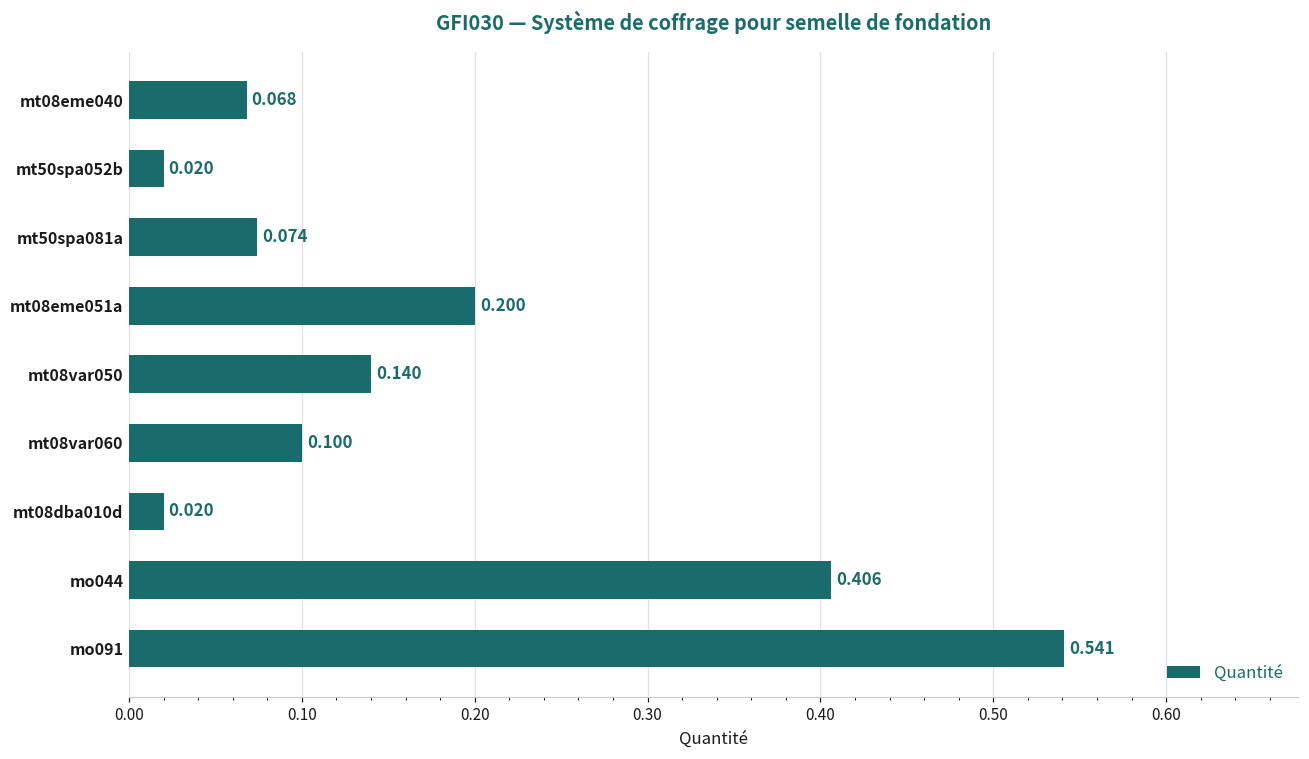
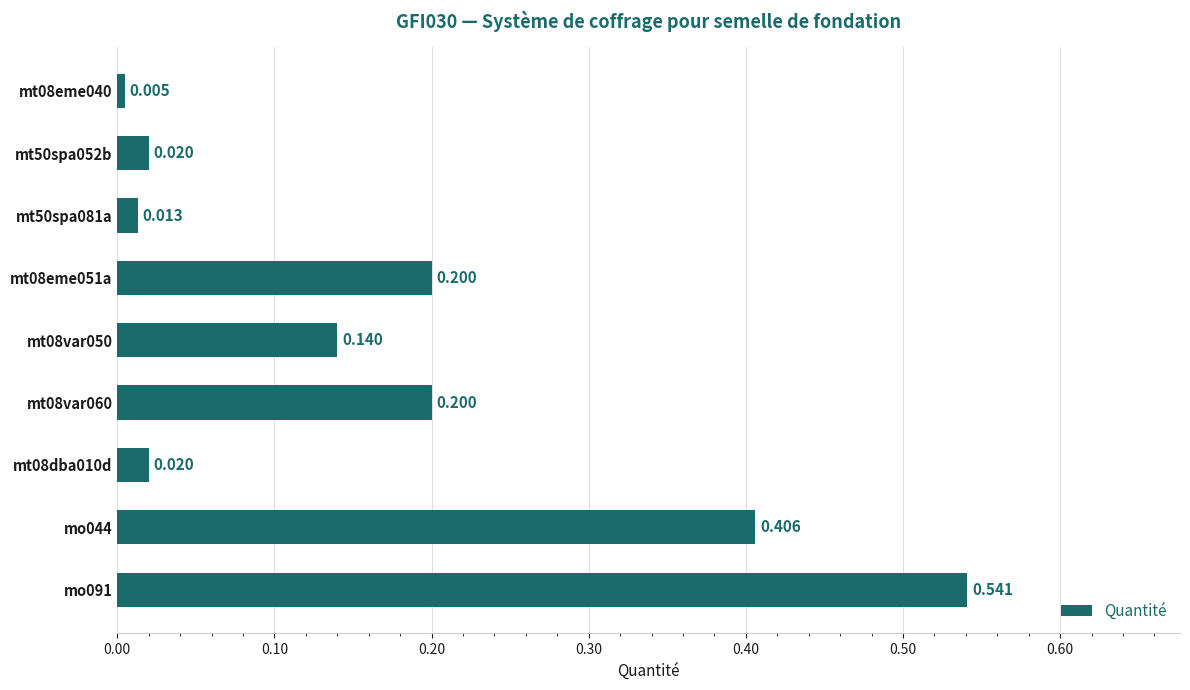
  {
-   "mt08eme040": 0.068,
+   "mt08eme040": 0.005,
    "mt50spa052b": 0.020,
-   "mt50spa081a": 0.074,
+   "mt50spa081a": 0.013,
    "mt08eme051a": 0.200,
    "mt08var050": 0.140,
-   "mt08var060": 0.100,
+   "mt08var060": 0.200,
    "mt08dba010d": 0.020,
    "mo044": 0.406,
    "mo091": 0.541
  }
